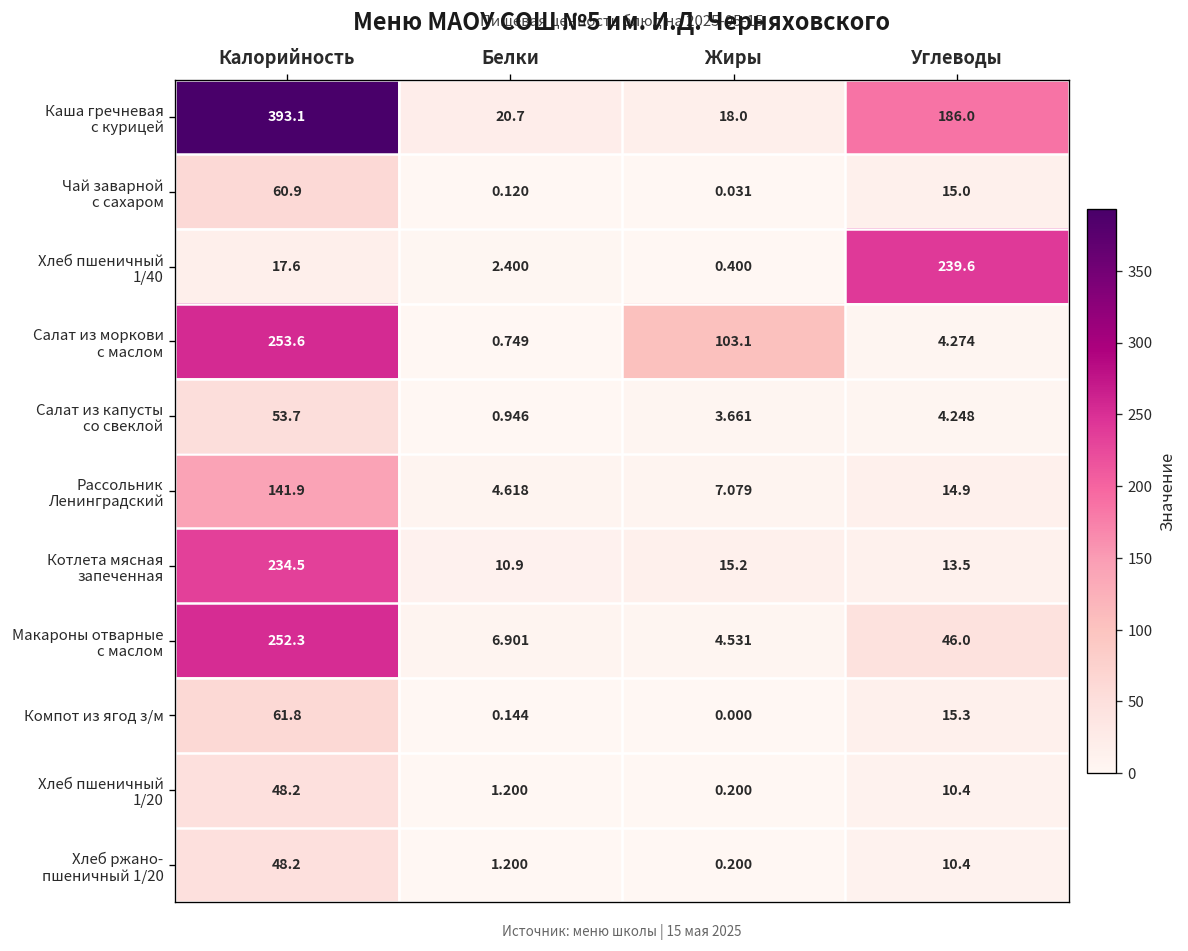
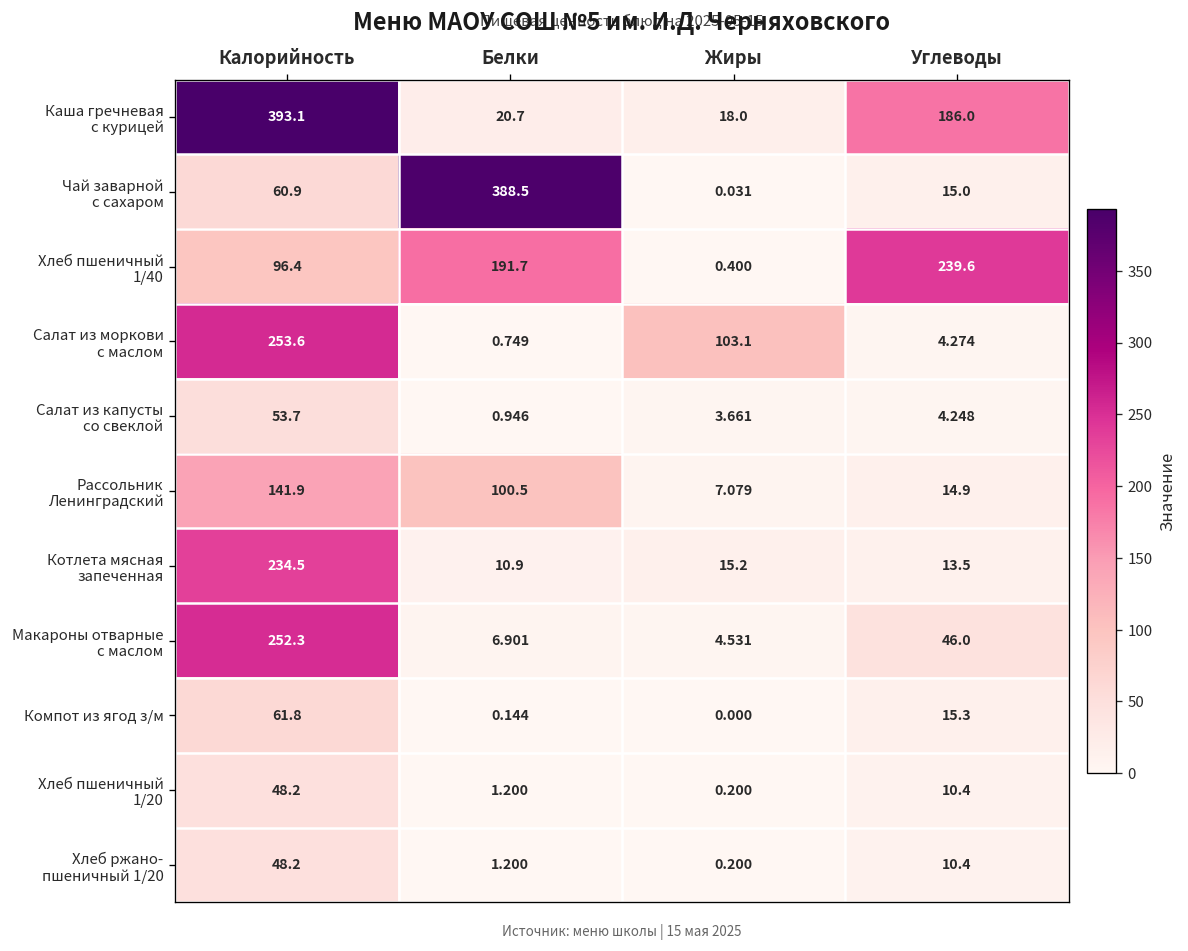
  {
    "Каша гречневая с курицей": {
      "Калорийность": 393.1,
      "Белки": 20.7,
      "Жиры": 18.0,
      "Углеводы": 186.0
    },
    "Чай заварной с сахаром": {
      "Калорийность": 60.9,
-     "Белки": 0.120,
+     "Белки": 388.5,
      "Жиры": 0.031,
      "Углеводы": 15.0
    },
    "Хлеб пшеничный 1/40": {
-     "Калорийность": 17.6,
-     "Белки": 2.400,
+     "Калорийность": 96.4,
+     "Белки": 191.7,
      "Жиры": 0.400,
      "Углеводы": 239.6
    },
    "Салат из моркови с маслом": {
      "Калорийность": 253.6,
      "Белки": 0.749,
      "Жиры": 103.1,
      "Углеводы": 4.274
    },
    "Салат из капусты со свеклой": {
      "Калорийность": 53.7,
      "Белки": 0.946,
      "Жиры": 3.661,
      "Углеводы": 4.248
    },
    "Рассольник Ленинградский": {
      "Калорийность": 141.9,
-     "Белки": 4.618,
+     "Белки": 100.5,
      "Жиры": 7.079,
      "Углеводы": 14.9
    },
    "Котлета мясная запеченная": {
      "Калорийность": 234.5,
      "Белки": 10.9,
      "Жиры": 15.2,
      "Углеводы": 13.5
    },
    "Макароны отварные с маслом": {
      "Калорийность": 252.3,
      "Белки": 6.901,
      "Жиры": 4.531,
      "Углеводы": 46.0
    },
    "Компот из ягод з/м": {
      "Калорийность": 61.8,
      "Белки": 0.144,
      "Жиры": 0.000,
      "Углеводы": 15.3
    },
    "Хлеб пшеничный 1/20": {
      "Калорийность": 48.2,
      "Белки": 1.200,
      "Жиры": 0.200,
      "Углеводы": 10.4
    },
    "Хлеб ржано- пшеничный 1/20": {
      "Калорийность": 48.2,
      "Белки": 1.200,
      "Жиры": 0.200,
      "Углеводы": 10.4
    }
  }
